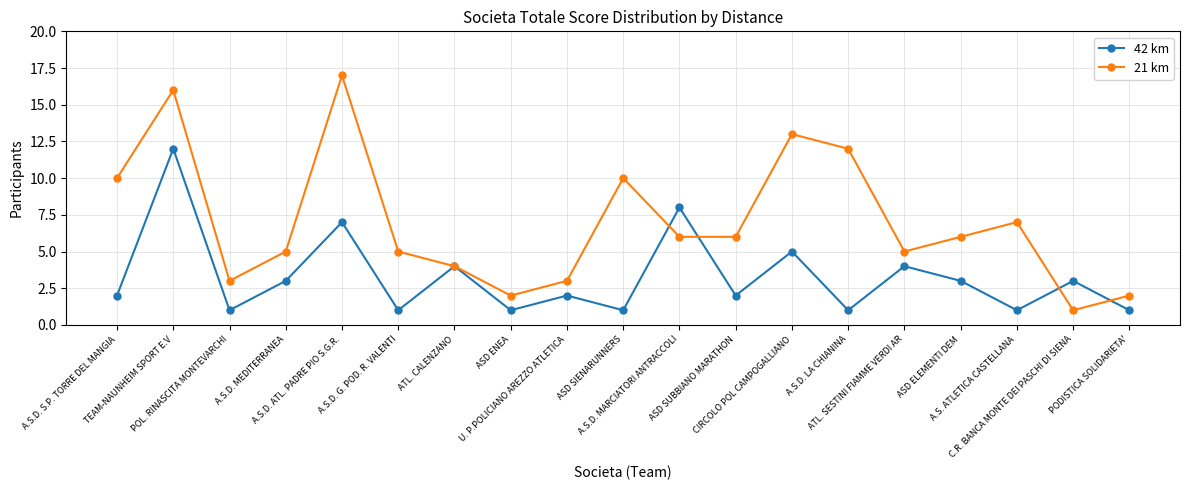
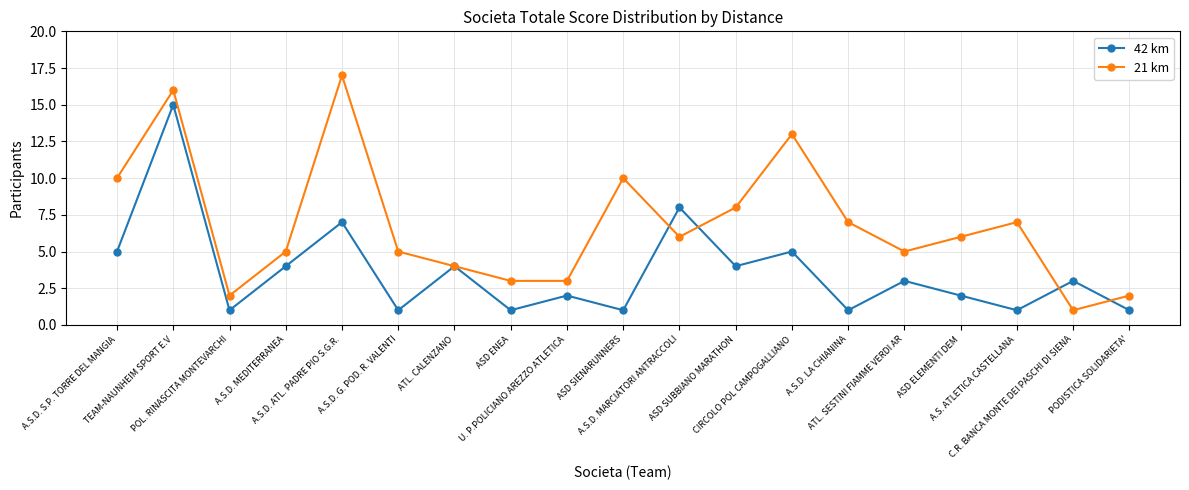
  {
    "42 km": {
-     "A.S.D. S.P. TORRE DEL MANGIA": 2,
-     "TEAM-NAUNHEIM SPORT E.V": 12,
+     "A.S.D. S.P. TORRE DEL MANGIA": 5,
+     "TEAM-NAUNHEIM SPORT E.V": 15,
      "POL. RINASCITA MONTEVARCHI": 1,
-     "A.S.D. MEDITERRANEA": 3,
+     "A.S.D. MEDITERRANEA": 4,
      "A.S.D. ATL. PADRE PIO S.G.R.": 7,
      "A.S.D. G. POD. R. VALENTI": 1,
      "ASD ENEA": 1,
      "U. P.POLICIANO AREZZO ATLETICA": 2,
      "ASD SIENARUNNERS": 1,
      "A.S.D. MARCIATORI ANTRACCOLI": 8,
-     "ASD SUBBIANO MARATHON": 2,
+     "ASD SUBBIANO MARATHON": 4,
      "CIRCOLO POL CAMPOGALLIANO": 5,
      "A.S.D. LA CHIANINA": 1,
-     "ATL. SESTINI FIAMME VERDI AR": 4,
-     "ASD ELEMENTI DEM": 3,
+     "ATL. SESTINI FIAMME VERDI AR": 3,
+     "ASD ELEMENTI DEM": 2,
      "A.S. ATLETICA CASTELLANA": 1,
      "C.R. BANCA MONTE DEI PASCHI DI SIENA": 3,
      "PODISTICA SOLIDARIETA'": 1
    },
    "21 km": {
      "A.S.D. S.P. TORRE DEL MANGIA": 10,
      "TEAM-NAUNHEIM SPORT E.V": 16,
-     "POL. RINASCITA MONTEVARCHI": 3,
+     "POL. RINASCITA MONTEVARCHI": 2,
      "A.S.D. MEDITERRANEA": 5,
      "A.S.D. ATL. PADRE PIO S.G.R.": 17,
      "A.S.D. G. POD. R. VALENTI": 5,
-     "ASD ENEA": 2,
+     "ASD ENEA": 3,
      "U. P.POLICIANO AREZZO ATLETICA": 3,
      "ASD SIENARUNNERS": 10,
      "A.S.D. MARCIATORI ANTRACCOLI": 6,
-     "ASD SUBBIANO MARATHON": 6,
+     "ASD SUBBIANO MARATHON": 8,
      "CIRCOLO POL CAMPOGALLIANO": 13,
-     "A.S.D. LA CHIANINA": 12,
+     "A.S.D. LA CHIANINA": 7,
      "ATL. SESTINI FIAMME VERDI AR": 5,
      "ASD ELEMENTI DEM": 6,
      "A.S. ATLETICA CASTELLANA": 7,
      "C.R. BANCA MONTE DEI PASCHI DI SIENA": 1,
      "PODISTICA SOLIDARIETA'": 2
    }
  }
